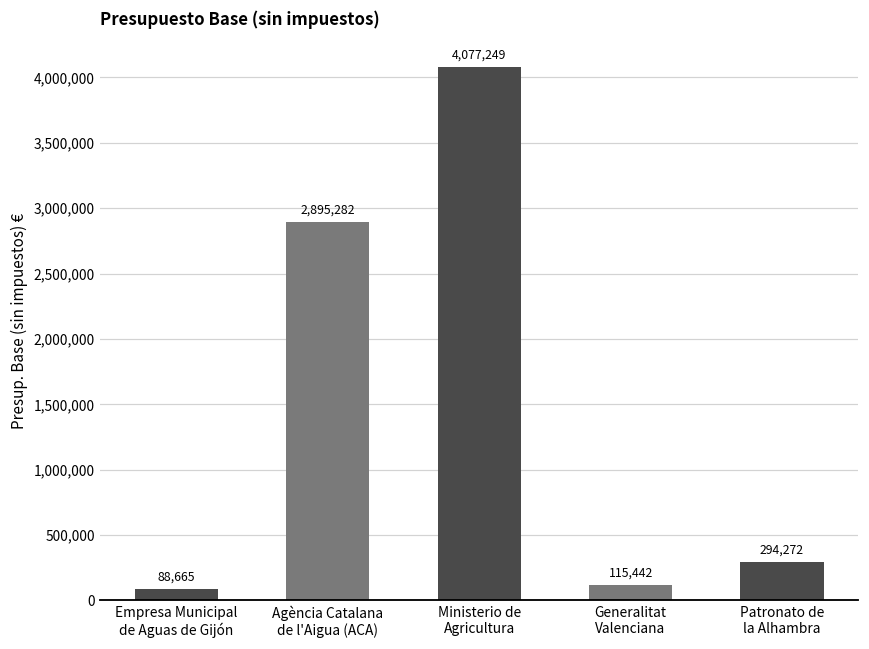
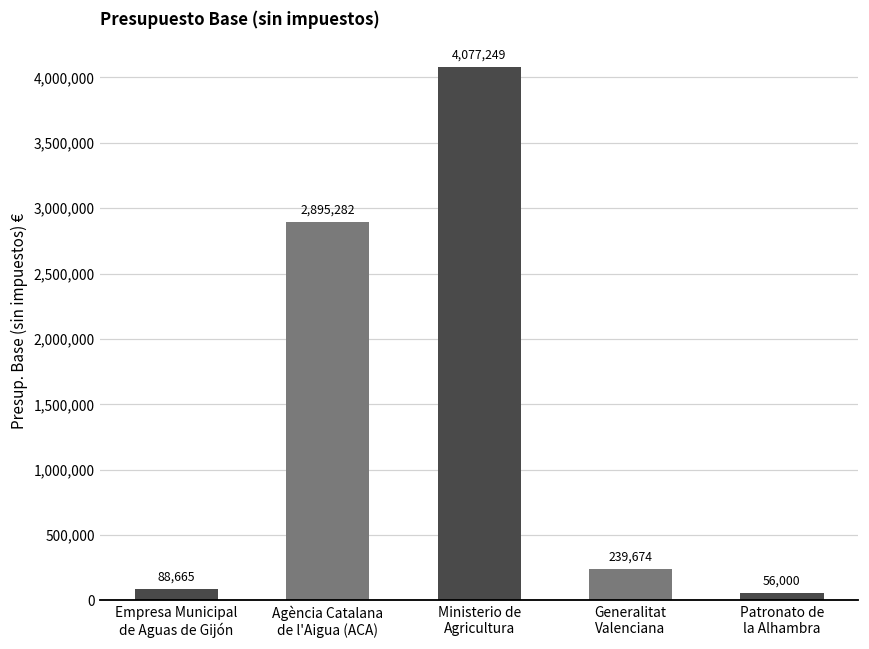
  {
    "Empresa Municipal de Aguas de Gijón": "88,665",
    "Agència Catalana de l'Aigua (ACA)": "2,895,282",
    "Ministerio de Agricultura": "4,077,249",
-   "Generalitat Valenciana": "115,442",
-   "Patronato de la Alhambra": "294,272"
+   "Generalitat Valenciana": "239,674",
+   "Patronato de la Alhambra": "56,000"
  }
